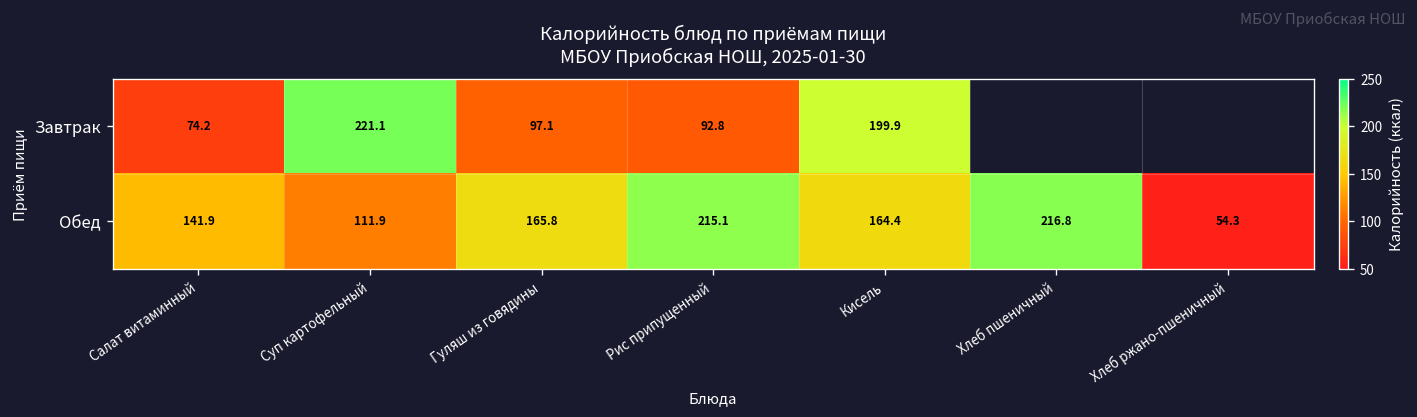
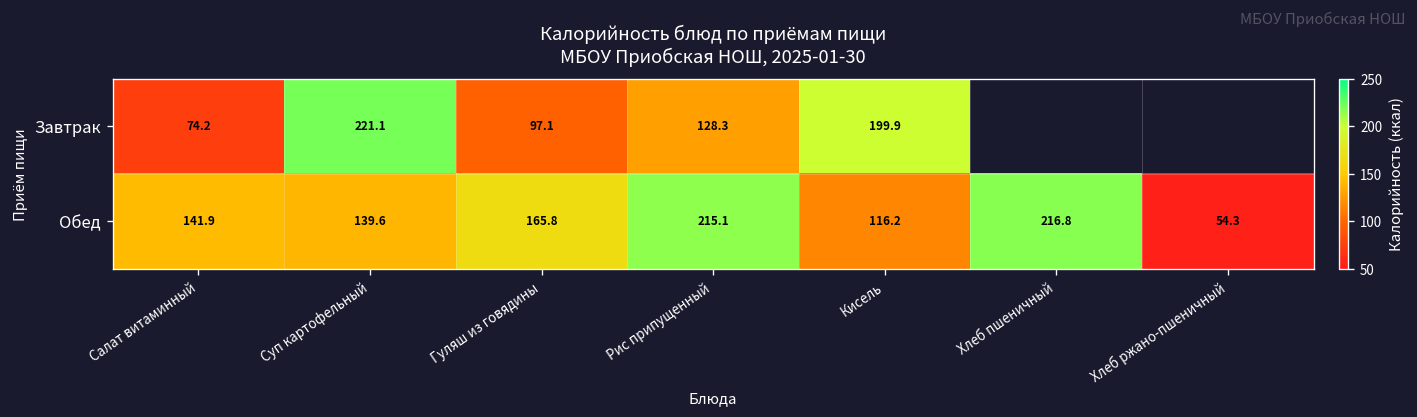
  {
    "Завтрак": {
      "Салат витаминный": 74.2,
      "Суп картофельный": 221.1,
      "Гуляш из говядины": 97.1,
-     "Рис припущенный": 92.8,
+     "Рис припущенный": 128.3,
      "Кисель": 199.9
    },
    "Обед": {
      "Салат витаминный": 141.9,
-     "Суп картофельный": 111.9,
+     "Суп картофельный": 139.6,
      "Гуляш из говядины": 165.8,
      "Рис припущенный": 215.1,
-     "Кисель": 164.4,
+     "Кисель": 116.2,
      "Хлеб пшеничный": 216.8,
      "Хлеб ржано-пшеничный": 54.3
    }
  }
